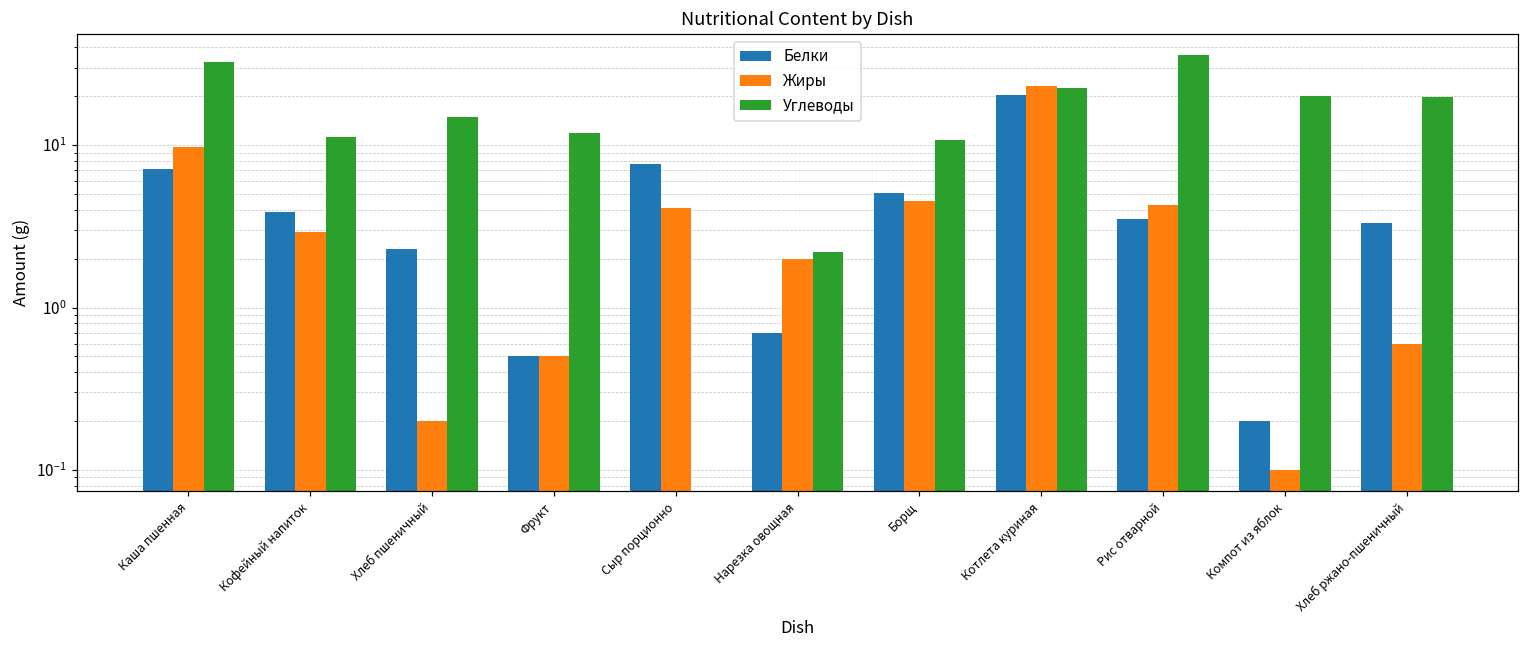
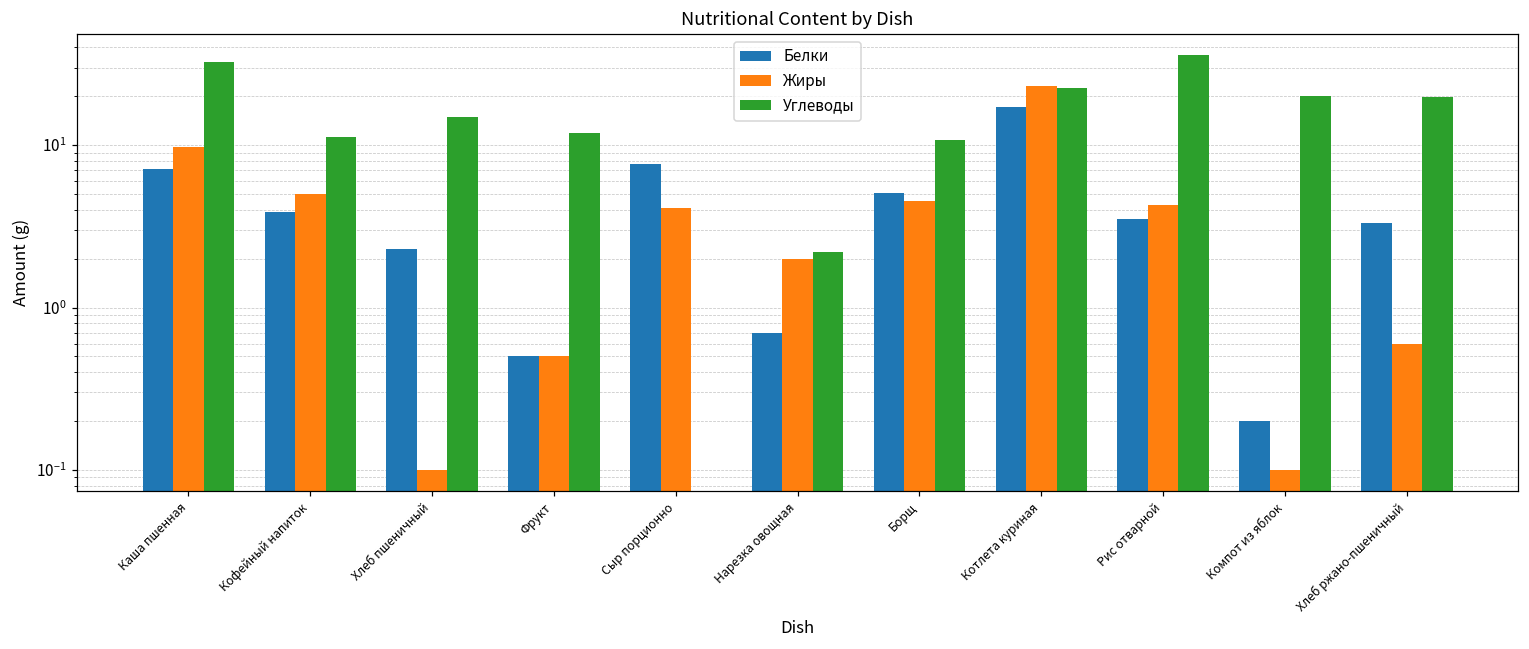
  {
    "Белки": {
      "Каша пшенная": 7,
      "Кофейный напиток": 4,
      "Хлеб пшеничный": 2.3,
      "Фрукт": 0.50,
      "Сыр порционно": 8,
      "Нарезка овощная": 0.7,
      "Борщ": 5,
-     "Котлета куриная": 20,
+     "Котлета куриная": 17,
      "Рис отварной": 3.5,
      "Компот из яблок": 0.20,
      "Хлеб ржано-пшеничный": 3.3
    },
    "Жиры": {
      "Каша пшенная": 10,
-     "Кофейный напиток": 2.9,
-     "Хлеб пшеничный": 0.2,
+     "Кофейный напиток": 5.0,
+     "Хлеб пшеничный": 0.1,
      "Фрукт": 0.5,
      "Сыр порционно": 4.1,
      "Нарезка овощная": 2.0,
      "Борщ": 4.5,
      "Котлета куриная": 23,
      "Рис отварной": 4.3,
      "Компот из яблок": 0.1,
      "Хлеб ржано-пшеничный": 0.6
    },
    "Углеводы": {
      "Каша пшенная": 32,
      "Кофейный напиток": 11,
      "Хлеб пшеничный": 15,
      "Фрукт": 12,
      "Нарезка овощная": 2.2,
      "Борщ": 11,
      "Котлета куриная": 23,
      "Рис отварной": 36,
      "Компот из яблок": 20,
      "Хлеб ржано-пшеничный": 20
    }
  }
